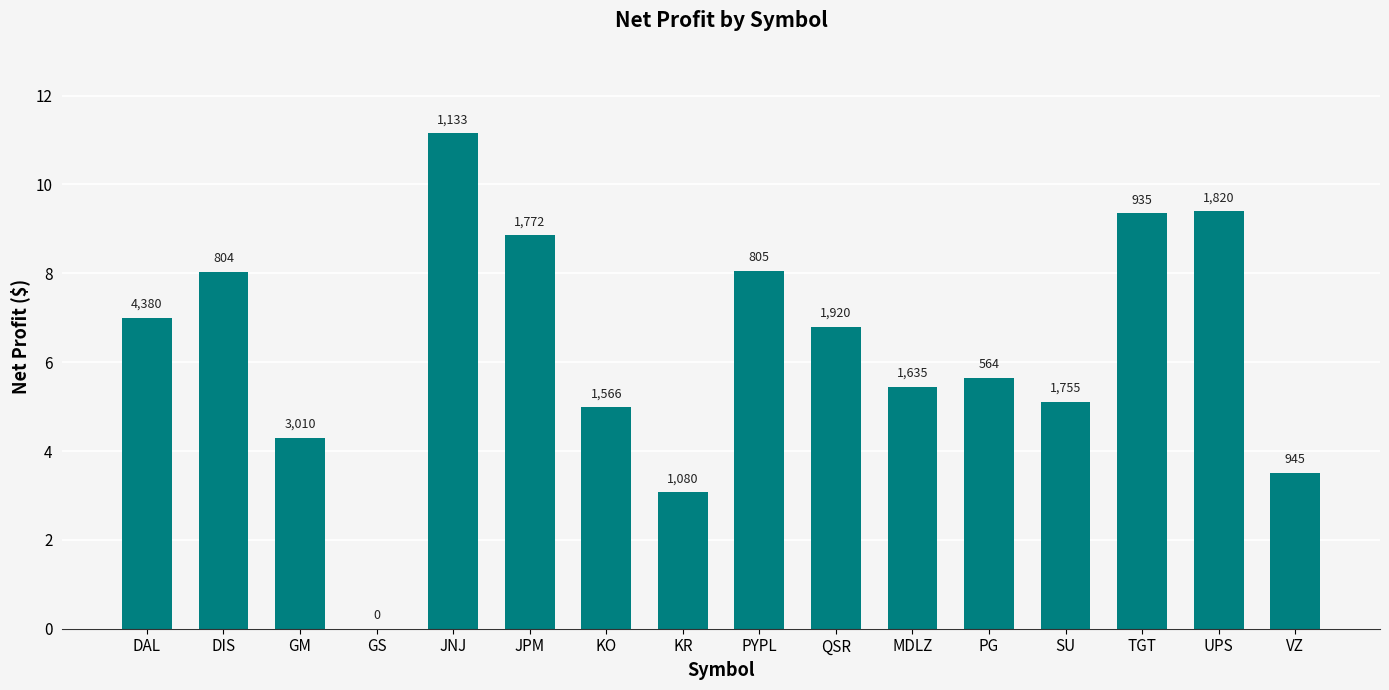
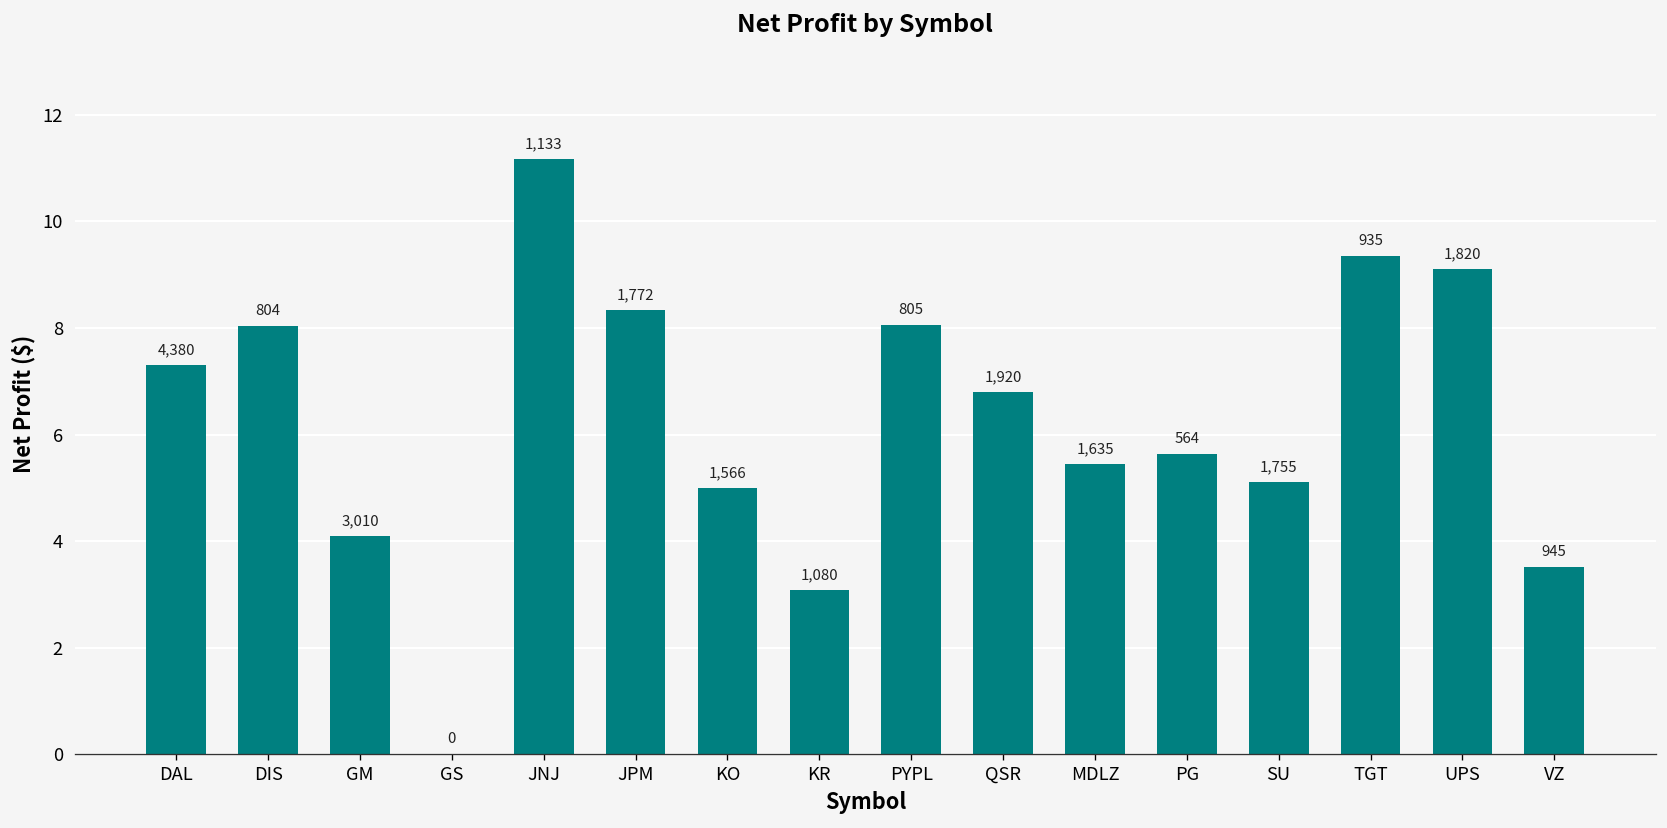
  {
-   "DAL": 7.0,
-   "GM": 4.3,
-   "JPM": 8.9,
-   "UPS": 9.4
+   "DAL": 7.3,
+   "GM": 4.1,
+   "JPM": 8.3,
+   "UPS": 9.1
  }
